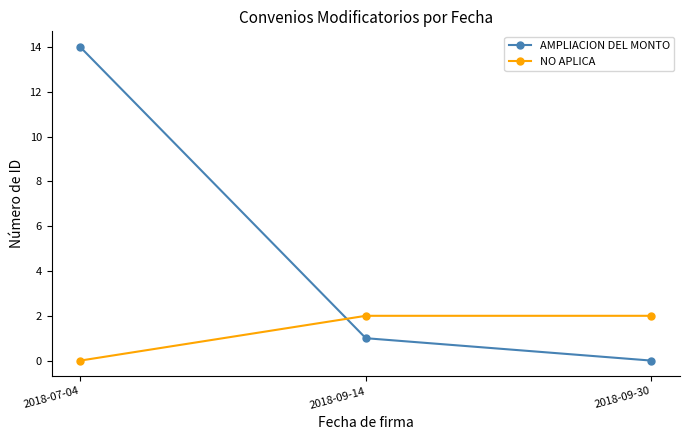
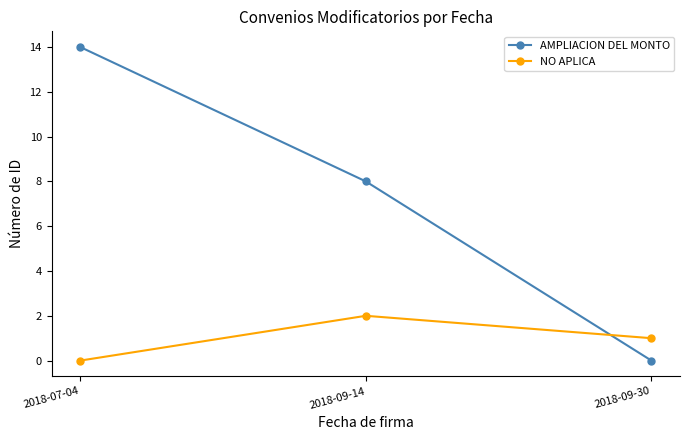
  {
    "AMPLIACION DEL MONTO": {
      "2018-07-04": 14,
-     "2018-09-14": 1,
+     "2018-09-14": 8,
      "2018-09-30": 0
    },
    "NO APLICA": {
      "2018-07-04": 0,
      "2018-09-14": 2,
-     "2018-09-30": 2
+     "2018-09-30": 1
    }
  }
